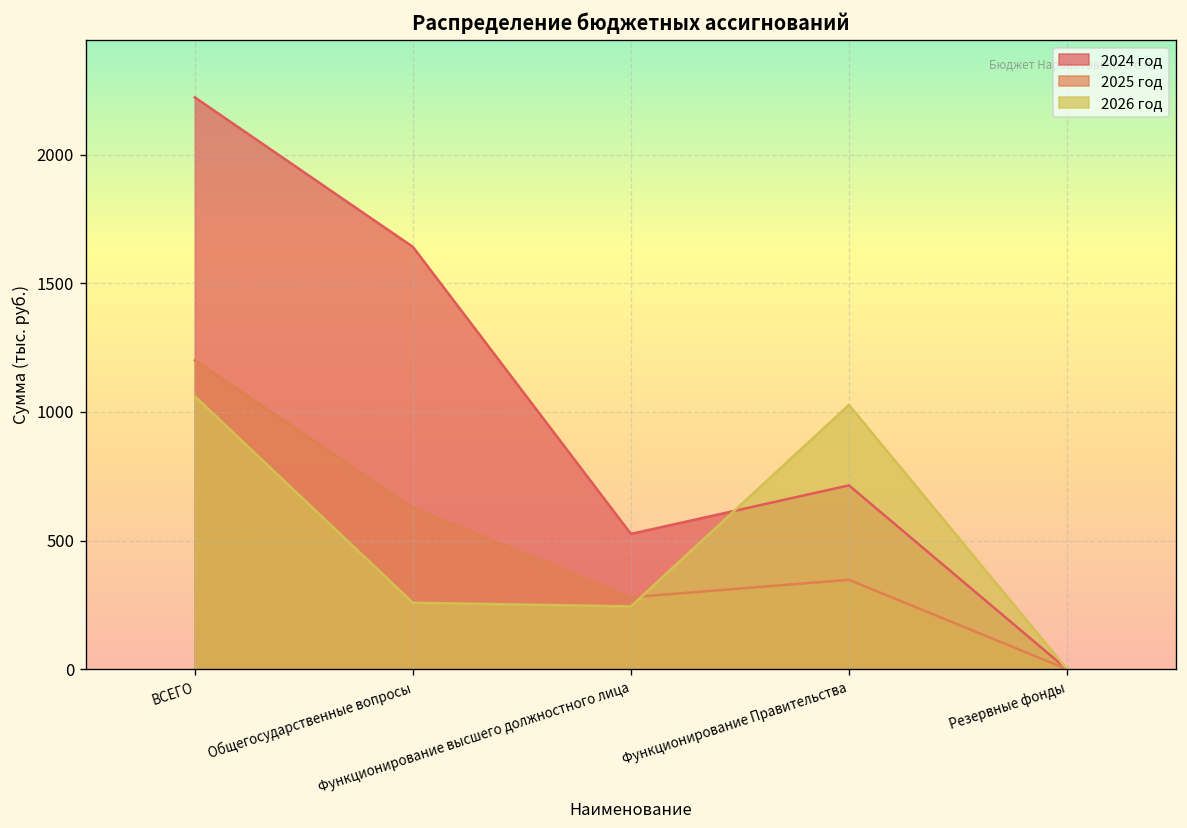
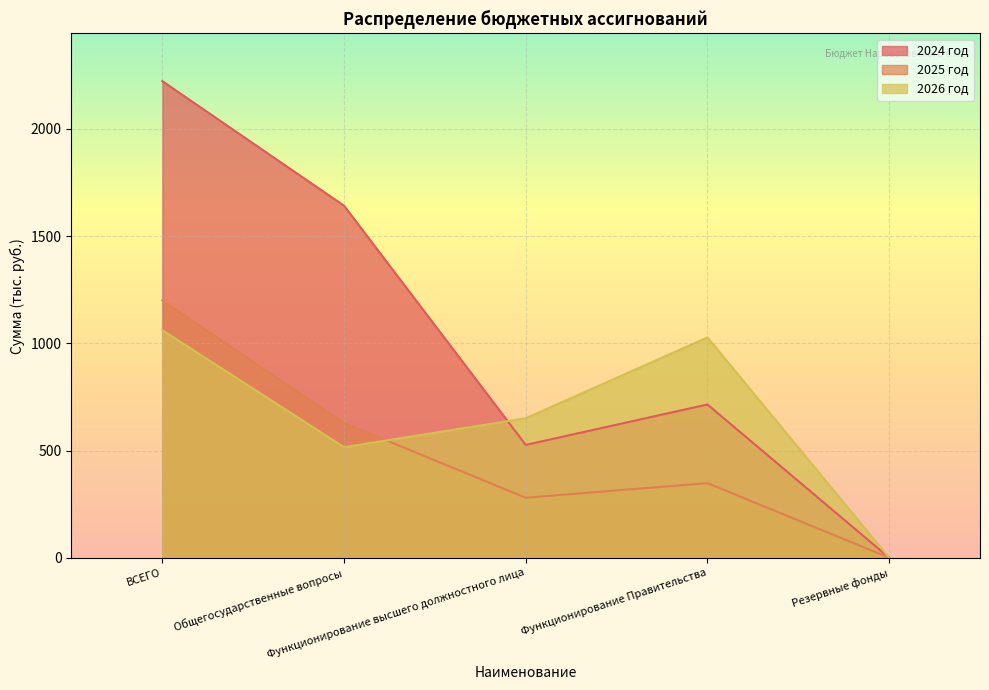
  {
    "2026 год": {
      "ВСЕГО": 1060,
-     "Общегосударственные вопросы": 260,
-     "Функционирование высшего должностного лица": 240,
+     "Общегосударственные вопросы": 520,
+     "Функционирование высшего должностного лица": 650,
      "Функционирование Правительства": 1030
    }
  }
